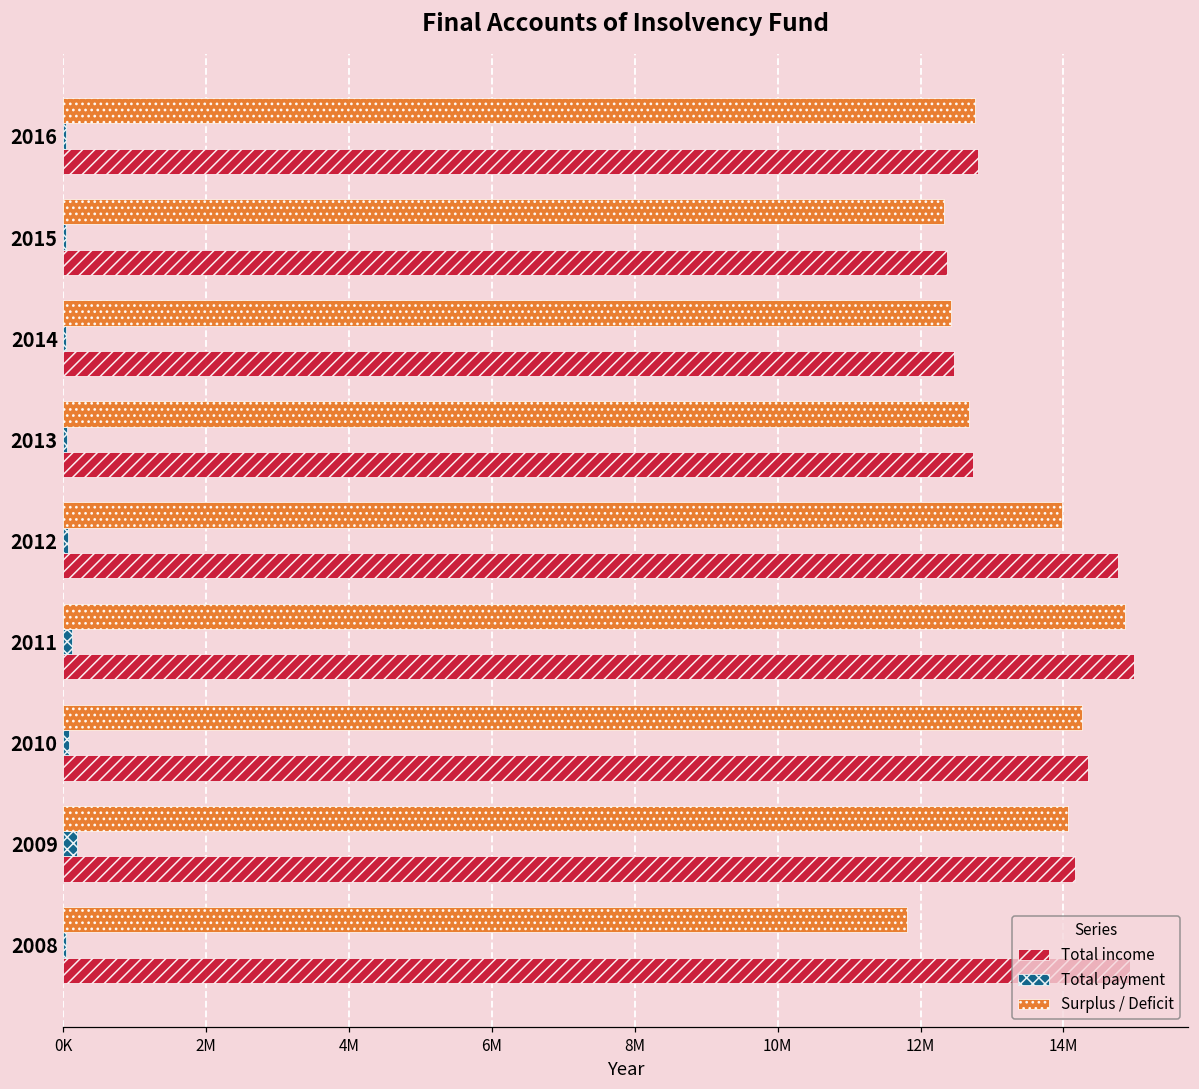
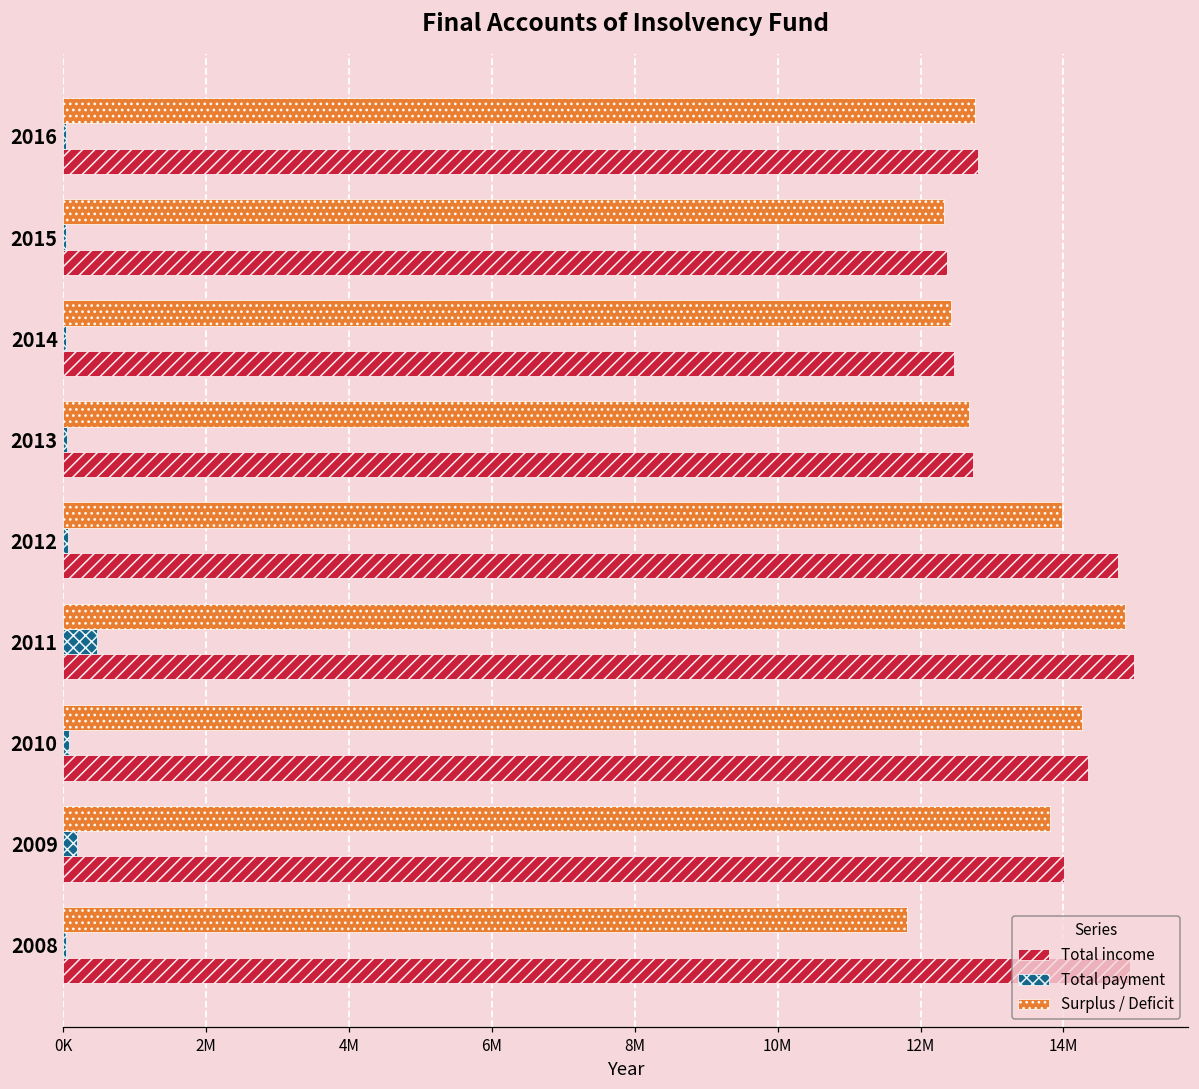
  {
    "Total income": {
      "2016": 12800000,
      "2015": 12400000,
      "2014": 12500000,
      "2013": 12700000,
      "2012": 14800000,
      "2011": 15000000,
      "2010": 14300000,
-     "2009": 14200000
+     "2009": 14000000
    },
    "Total payment": {
      "2016": 0,
      "2015": 0,
      "2014": 0,
      "2013": 100000,
      "2012": 100000,
-     "2011": 100000,
+     "2011": 500000,
      "2010": 100000,
      "2009": 200000
    },
    "Surplus / Deficit": {
      "2016": 12800000,
      "2015": 12300000,
      "2014": 12400000,
      "2013": 12700000,
      "2012": 14000000,
      "2011": 14900000,
      "2010": 14300000,
-     "2009": 14100000,
+     "2009": 13800000,
      "2008": 11800000
    }
  }
